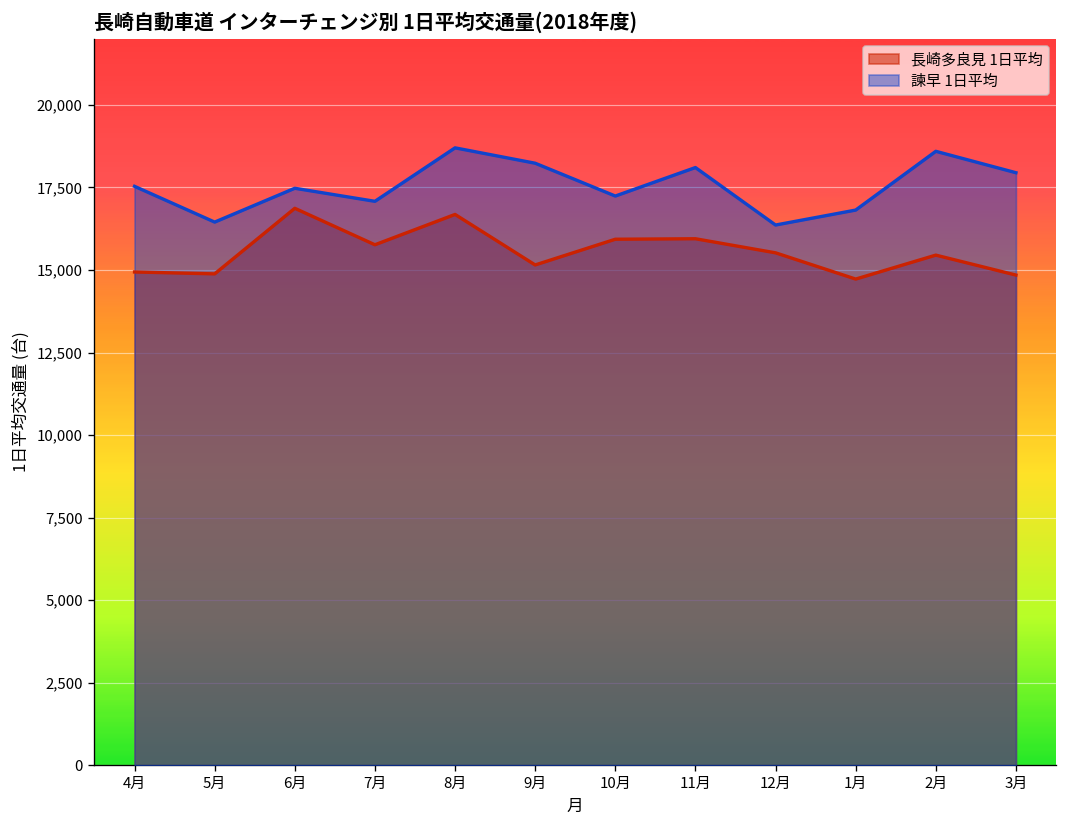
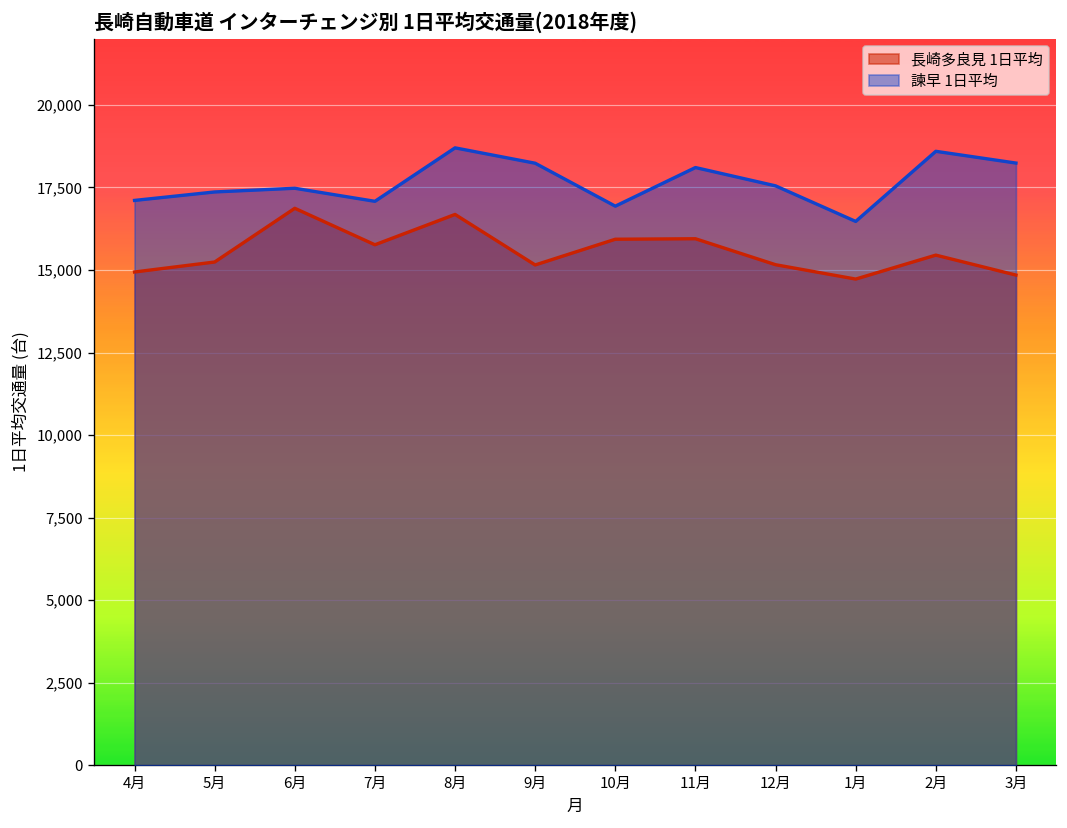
  {
    "長崎多良見 1日平均": {
      "4月": "14,900",
-     "5月": "14,900",
+     "5月": "15,200",
      "6月": "16,900",
      "7月": "15,800",
      "8月": "16,700",
      "9月": "15,200",
      "10月": "15,900",
      "11月": "15,900",
-     "12月": "15,500",
+     "12月": "15,200",
      "1月": "14,700",
      "2月": "15,400",
      "3月": "14,800"
    },
    "諫早 1日平均": {
-     "4月": "17,500",
-     "5月": "16,500",
+     "4月": "17,100",
+     "5月": "17,400",
      "6月": "17,500",
      "7月": "17,100",
      "8月": "18,700",
      "9月": "18,200",
-     "10月": "17,200",
+     "10月": "16,900",
      "11月": "18,100",
-     "12月": "16,400",
-     "1月": "16,800",
+     "12月": "17,500",
+     "1月": "16,500",
      "2月": "18,600",
-     "3月": "17,900"
+     "3月": "18,200"
    }
  }
